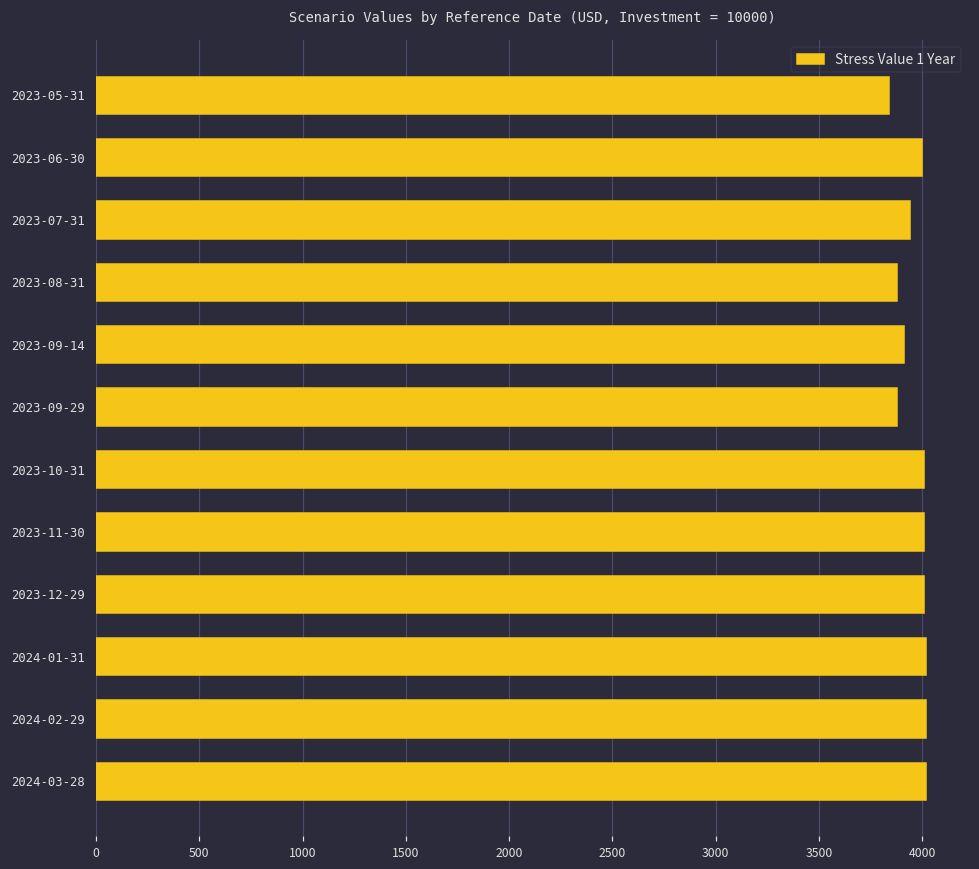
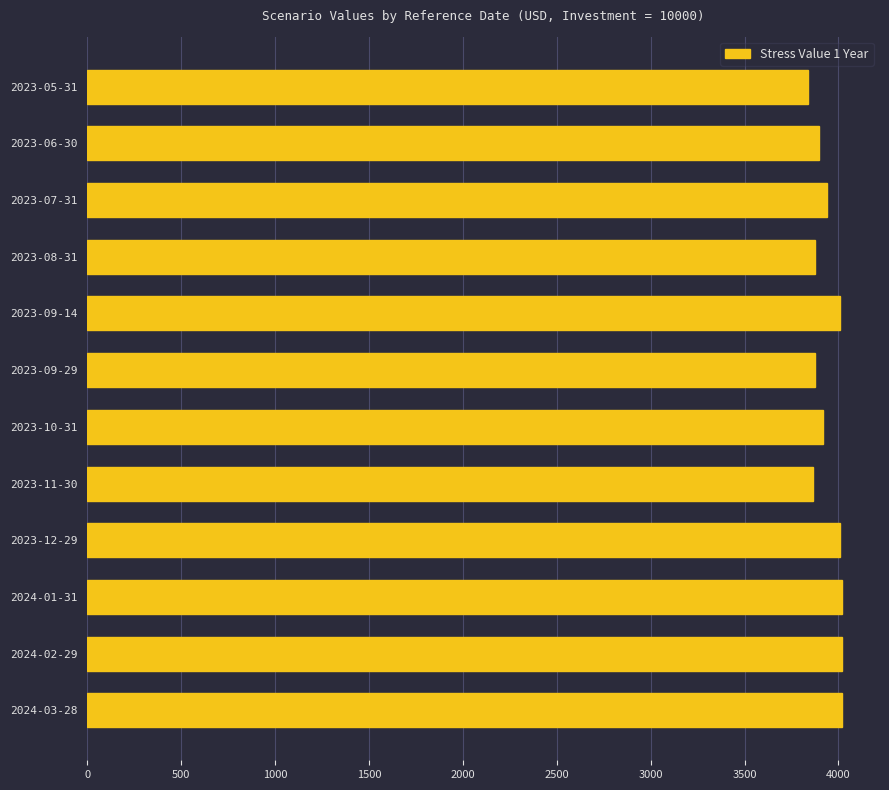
  {
    "2023-05-31": 3840,
-   "2023-06-30": 4000,
+   "2023-06-30": 3900,
    "2023-07-31": 3940,
    "2023-08-31": 3880,
-   "2023-09-14": 3910,
+   "2023-09-14": 4010,
    "2023-09-29": 3880,
-   "2023-10-31": 4010,
-   "2023-11-30": 4010,
+   "2023-10-31": 3920,
+   "2023-11-30": 3870,
    "2023-12-29": 4010,
    "2024-01-31": 4020,
    "2024-02-29": 4020,
    "2024-03-28": 4020
  }
